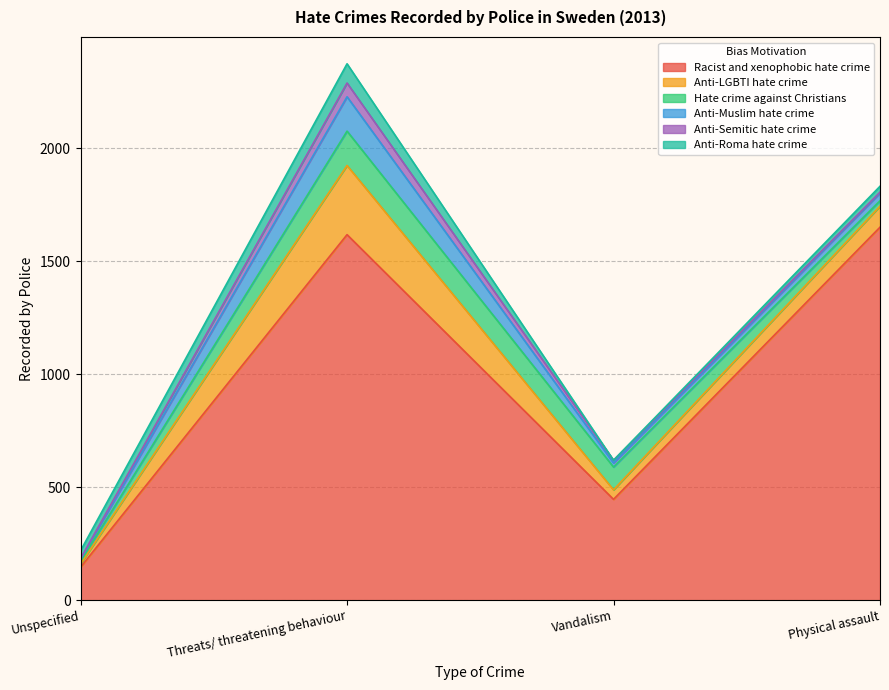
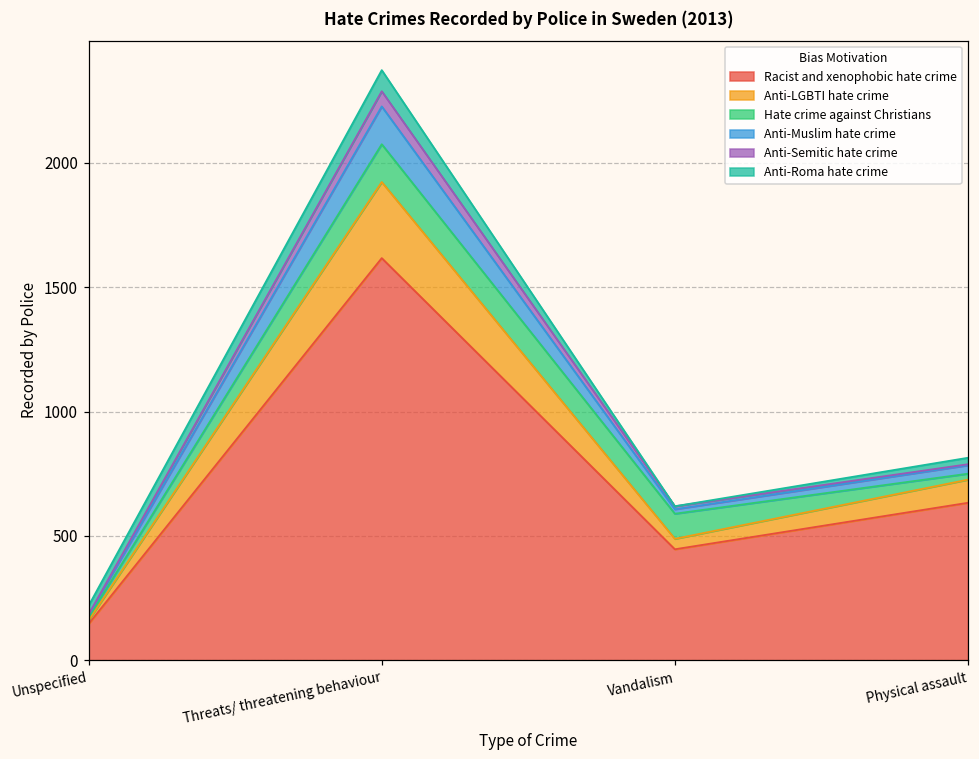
  {
    "Racist and xenophobic hate crime": {
      "Unspecified": 150,
      "Threats/ threatening behaviour": 1620,
      "Vandalism": 450,
-     "Physical assault": 1650
+     "Physical assault": 630
    },
    "Anti-LGBTI hate crime": {
      "Unspecified": 10,
      "Threats/ threatening behaviour": 310,
      "Vandalism": 40,
      "Physical assault": 90
    },
    "Anti-Muslim hate crime": {
      "Threats/ threatening behaviour": 150,
      "Vandalism": 20
    },
    "Anti-Semitic hate crime": {
      "Threats/ threatening behaviour": 60
    }
  }
